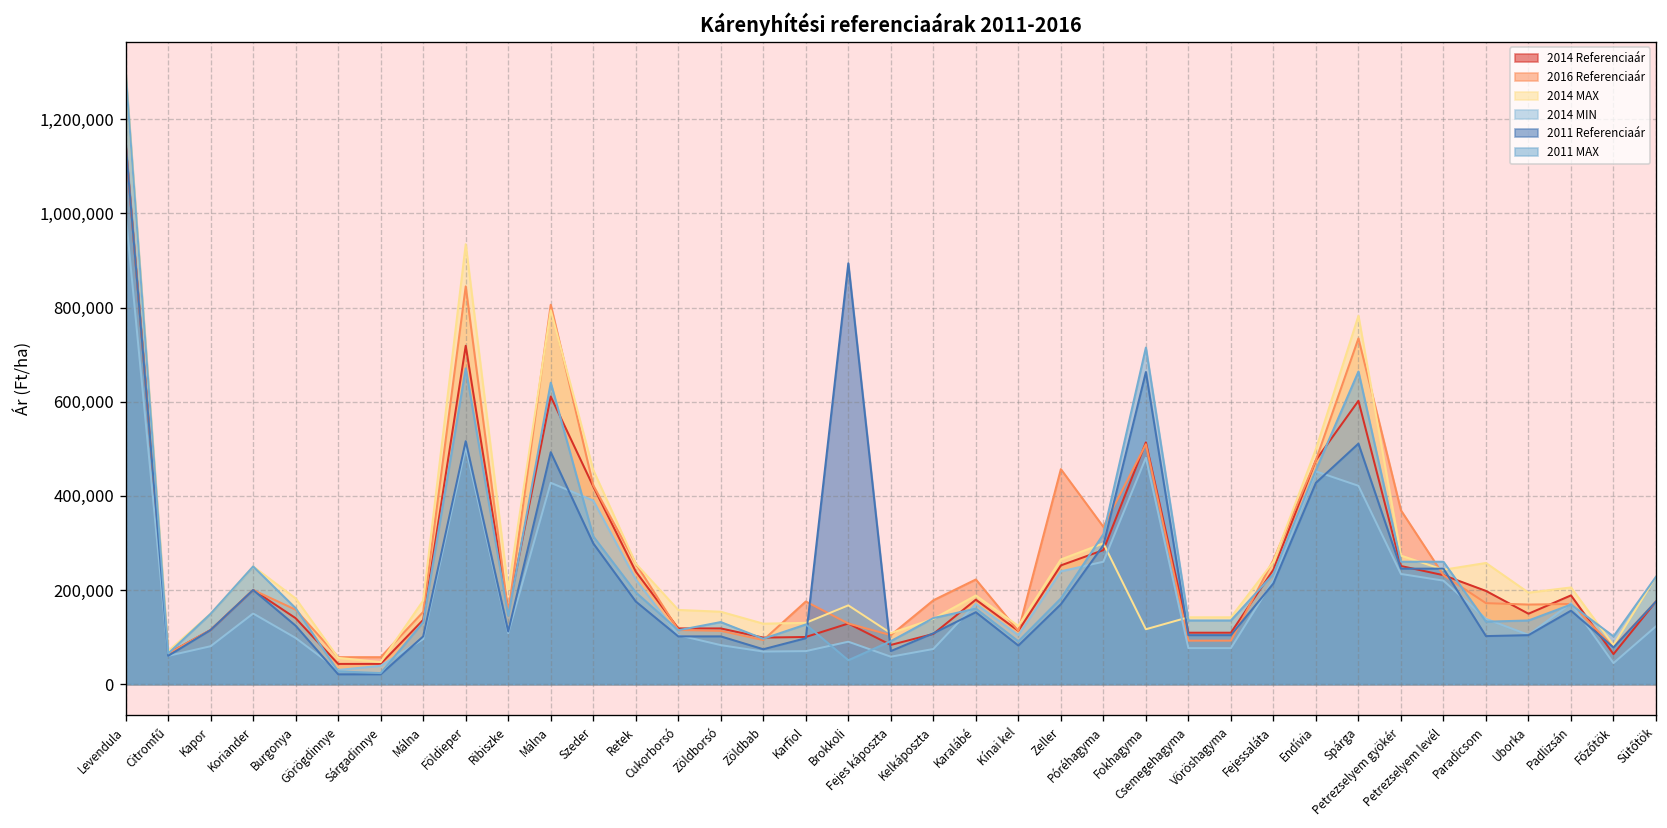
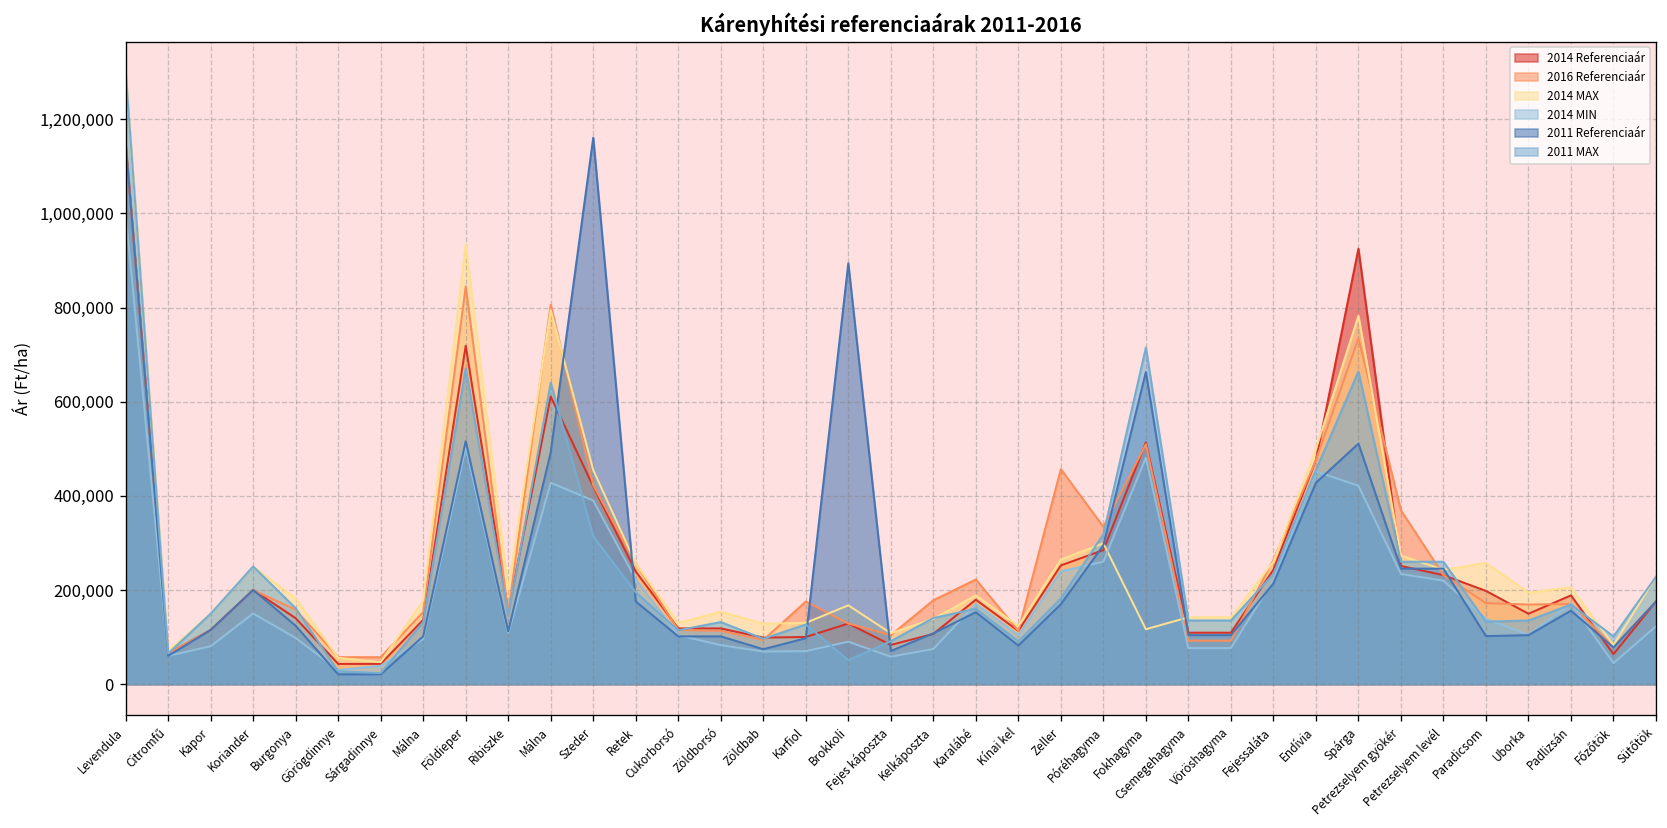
  {
    "2014 Referenciaár": {
      "Burgonya": "140,000",
      "Görögdinnye": "40,000",
      "Földieper": "720,000",
      "Retek": "240,000",
      "Fejes káposzta": "80,000",
      "Karalábé": "180,000",
      "Zeller": "250,000",
      "Póréhagyma": "280,000",
      "Fejessaláta": "240,000",
-     "Spárga": "600,000",
+     "Spárga": "930,000",
      "Paradicsom": "200,000",
      "Uborka": "150,000",
      "Padlizsán": "190,000",
      "Főzőtök": "60,000"
    },
    "2016 Referenciaár": {
      "Sárgadinnye": "60,000",
      "Földieper": "850,000",
      "Karfiol": "180,000",
      "Kelkáposzta": "180,000",
      "Karalábé": "220,000",
      "Zeller": "460,000",
      "Póréhagyma": "330,000",
      "Csemegehagyma": "90,000",
      "Vöröshagyma": "90,000",
      "Spárga": "730,000",
      "Petrezselyem gyökér": "370,000",
      "Paradicsom": "170,000",
      "Uborka": "170,000"
    },
    "2014 MAX": {
      "Burgonya": "180,000",
      "Földieper": "930,000",
      "Ribiszke": "200,000",
      "Szeder": "460,000",
-     "Cukorborsó": "160,000",
+     "Cukorborsó": "130,000",
      "Zöldborsó": "150,000",
      "Zöldbab": "130,000",
      "Brokkoli": "170,000",
      "Karalábé": "190,000",
      "Kínai kel": "120,000",
      "Zeller": "260,000",
      "Fokhagyma": "120,000",
      "Csemegehagyma": "140,000",
      "Vöröshagyma": "140,000",
      "Endívia": "500,000",
      "Spárga": "780,000",
      "Petrezselyem gyökér": "270,000",
      "Paradicsom": "260,000",
      "Uborka": "190,000",
      "Padlizsán": "210,000"
    },
    "2011 Referenciaár": {
      "Burgonya": "120,000",
      "Földieper": "520,000",
-     "Szeder": "300,000",
+     "Szeder": "1,160,000",
      "Retek": "180,000",
      "Zöldborsó": "100,000",
      "Brokkoli": "890,000",
      "Fejes káposzta": "70,000",
      "Karalábé": "150,000",
      "Kínai kel": "80,000",
      "Zeller": "170,000",
      "Fokhagyma": "660,000",
      "Fejessaláta": "210,000",
      "Endívia": "430,000",
      "Spárga": "510,000",
      "Paradicsom": "100,000",
      "Padlizsán": "160,000"
    }
  }
